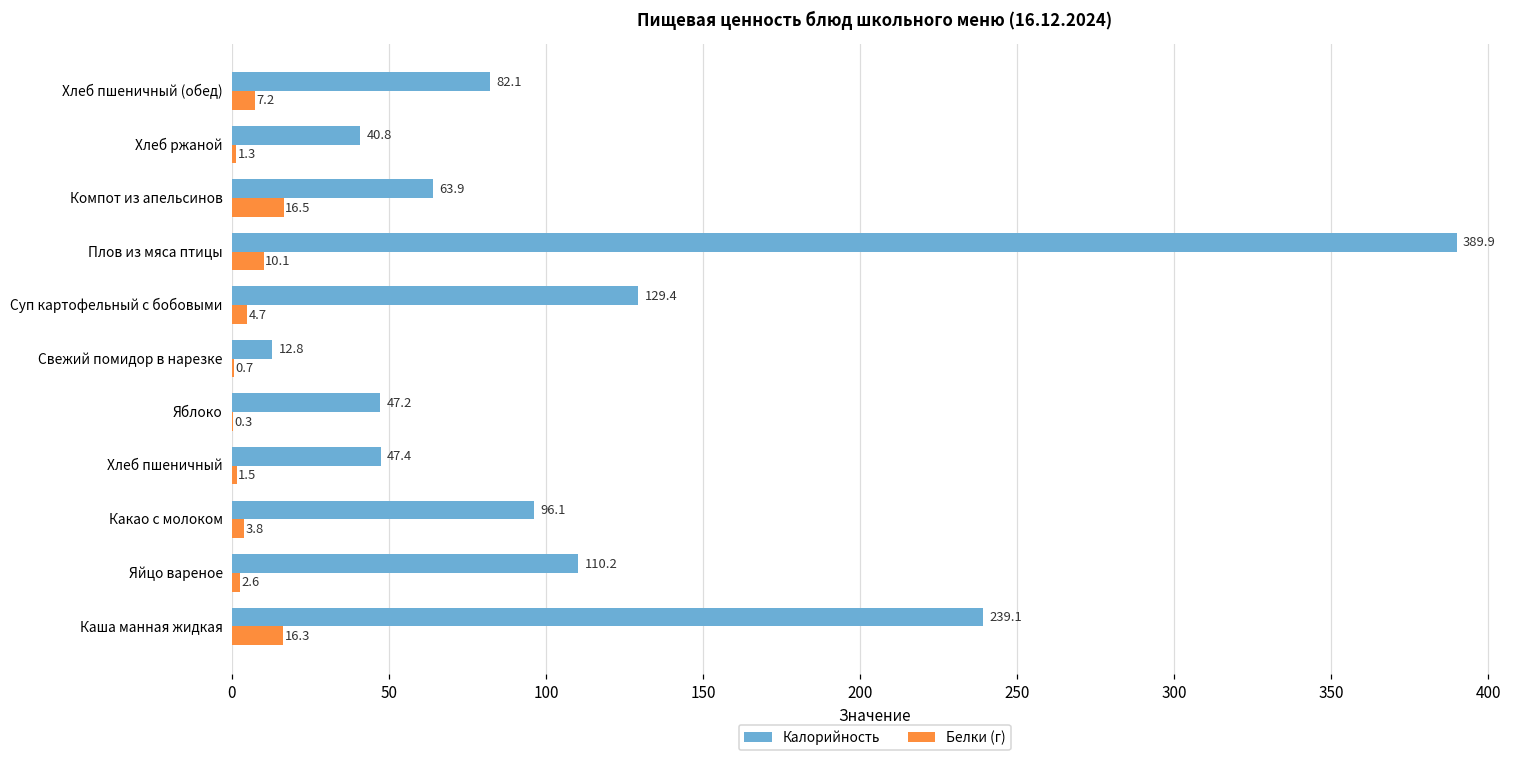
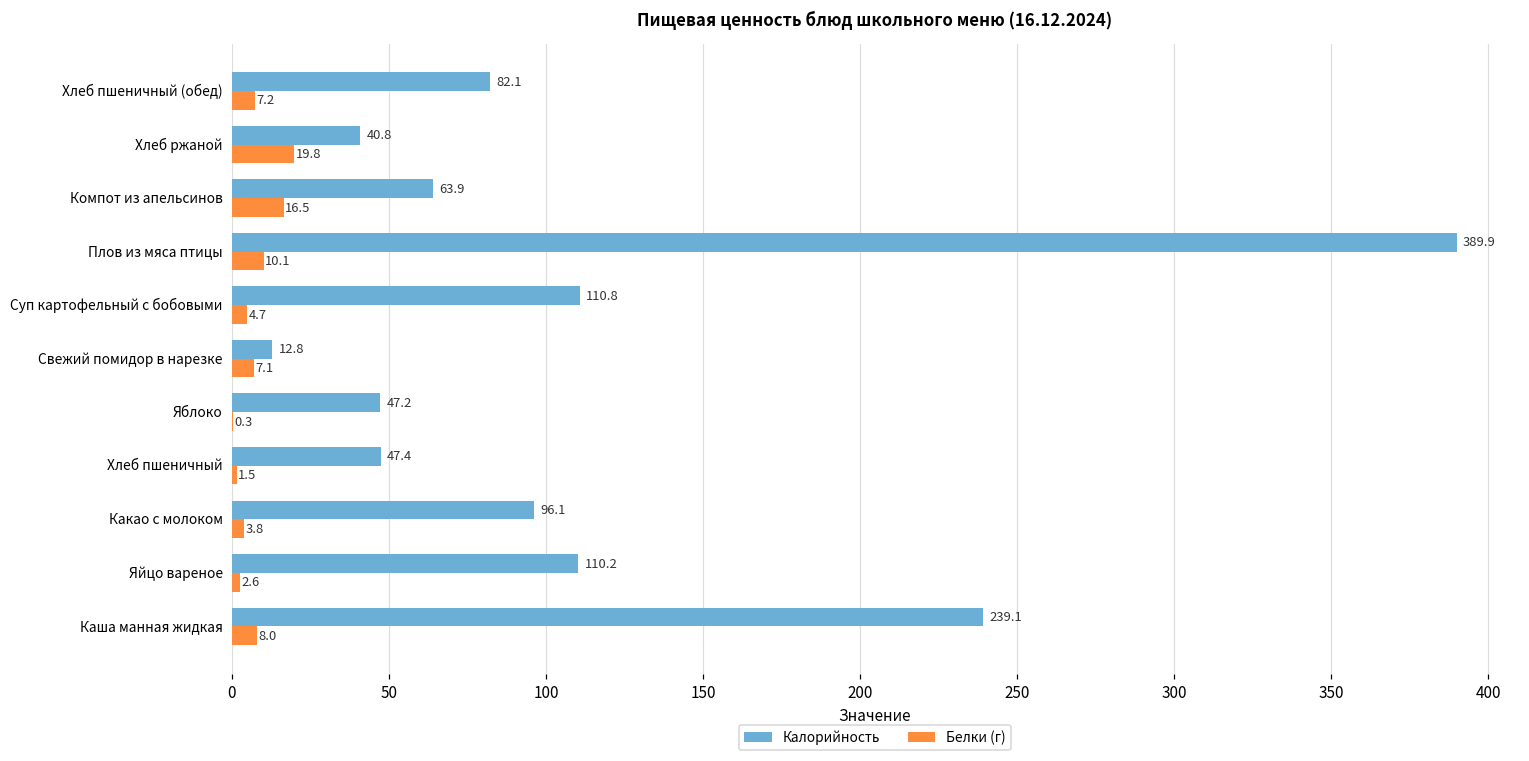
  {
    "Калорийность": {
      "Хлеб пшеничный (обед)": 82.1,
      "Хлеб ржаной": 40.8,
      "Компот из апельсинов": 63.9,
      "Плов из мяса птицы": 389.9,
-     "Суп картофельный с бобовыми": 129.4,
+     "Суп картофельный с бобовыми": 110.8,
      "Свежий помидор в нарезке": 12.8,
      "Яблоко": 47.2,
      "Хлеб пшеничный": 47.4,
      "Какао с молоком": 96.1,
      "Яйцо вареное": 110.2,
      "Каша манная жидкая": 239.1
    },
    "Белки (г)": {
      "Хлеб пшеничный (обед)": 7.2,
-     "Хлеб ржаной": 1.3,
+     "Хлеб ржаной": 19.8,
      "Компот из апельсинов": 16.5,
      "Плов из мяса птицы": 10.1,
      "Суп картофельный с бобовыми": 4.7,
-     "Свежий помидор в нарезке": 0.7,
+     "Свежий помидор в нарезке": 7.1,
      "Яблоко": 0.3,
      "Хлеб пшеничный": 1.5,
      "Какао с молоком": 3.8,
      "Яйцо вареное": 2.6,
-     "Каша манная жидкая": 16.3
+     "Каша манная жидкая": 8.0
    }
  }
